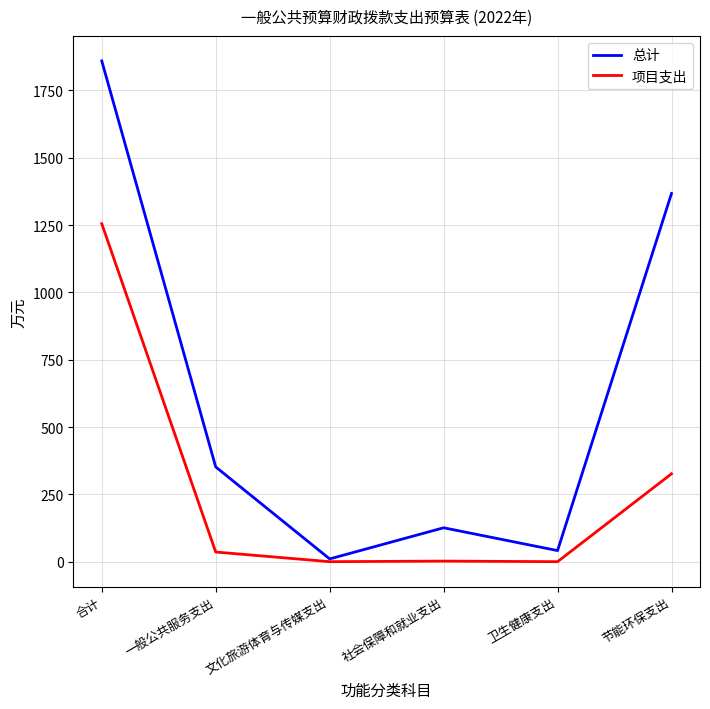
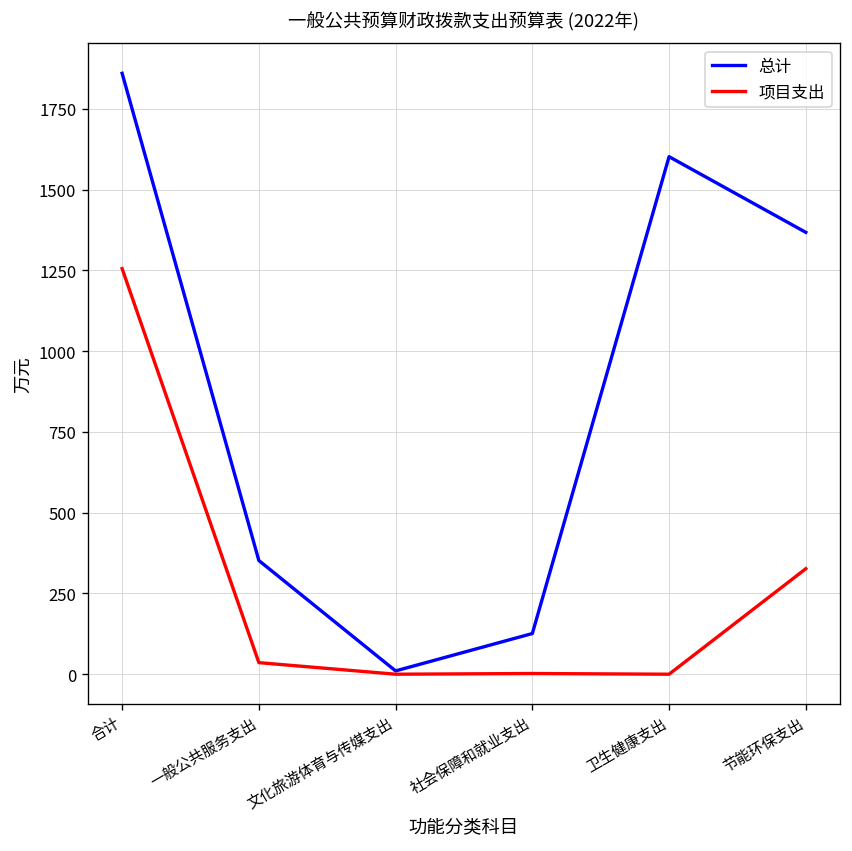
  {
    "总计": {
      "合计": 1860,
      "一般公共服务支出": 350,
      "文化旅游体育与传媒支出": 10,
      "社会保障和就业支出": 130,
-     "卫生健康支出": 40,
+     "卫生健康支出": 1600,
      "节能环保支出": 1370
    },
    "项目支出": {
      "合计": 1260,
      "一般公共服务支出": 40,
      "文化旅游体育与传媒支出": 0,
      "社会保障和就业支出": 0,
      "卫生健康支出": 0,
      "节能环保支出": 330
    }
  }
